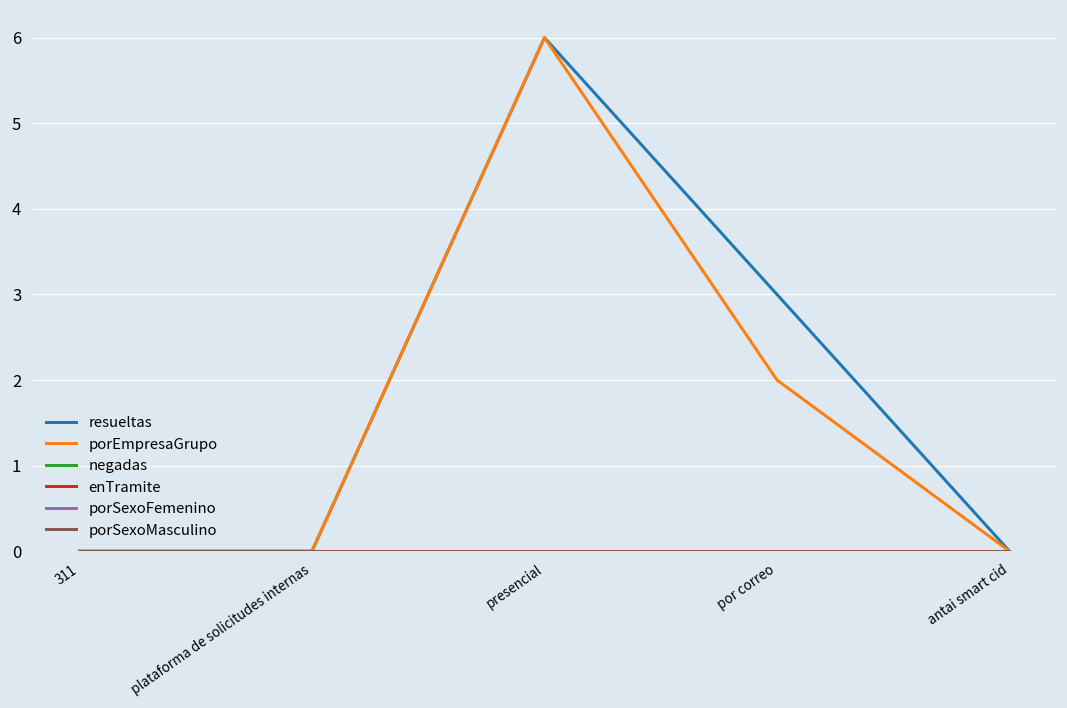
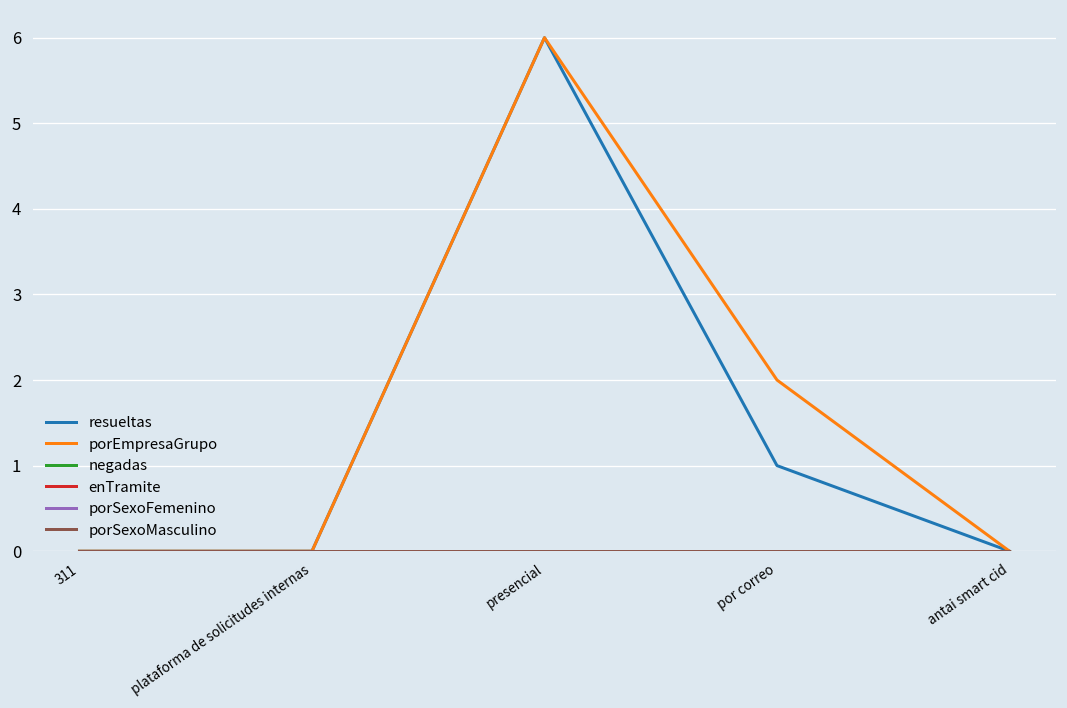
  {
    "resueltas": {
-     "por correo": 3
+     "por correo": 1
    },
    "porEmpresaGrupo": {
      "por correo": 2
    },
    "porSexoMasculino": {
      "presencial": 0,
      "por correo": 0
    }
  }
